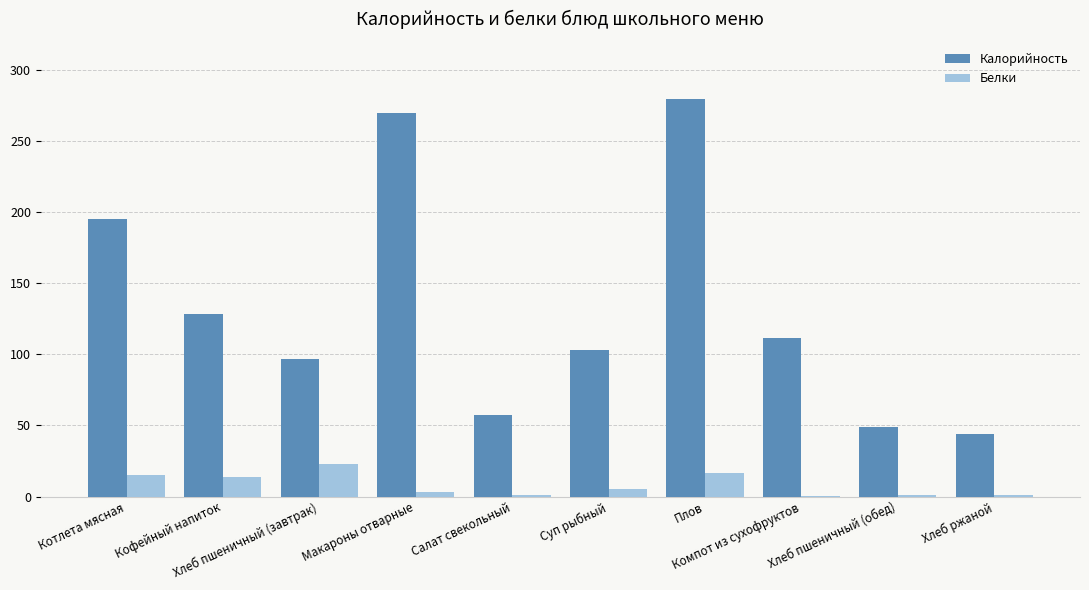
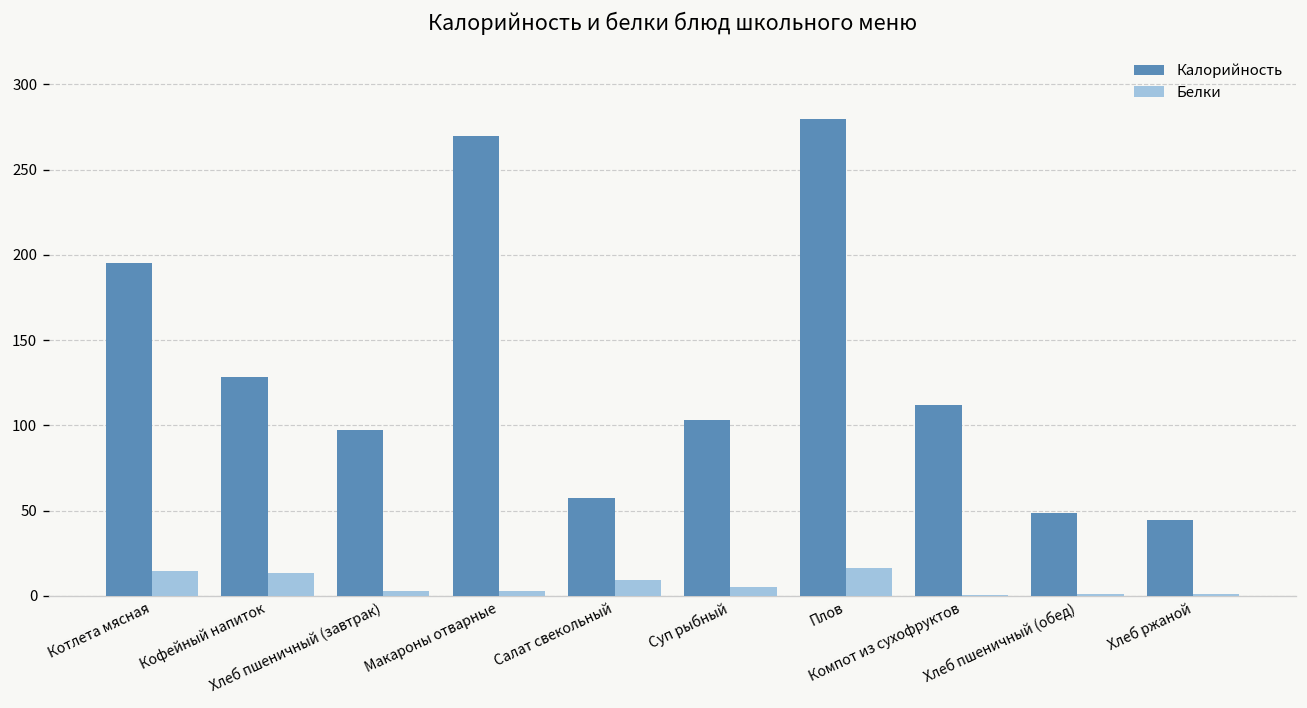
  {
    "Калорийность": {
      "Котлета мясная": 195,
      "Кофейный напиток": 128,
      "Хлеб пшеничный (завтрак)": 97,
      "Макароны отварные": 270,
      "Салат свекольный": 58,
      "Суп рыбный": 103,
      "Плов": 280,
      "Компот из сухофруктов": 112,
      "Хлеб пшеничный (обед)": 49,
      "Хлеб ржаной": 44
    },
    "Белки": {
      "Котлета мясная": 15,
      "Кофейный напиток": 14,
-     "Хлеб пшеничный (завтрак)": 23,
+     "Хлеб пшеничный (завтрак)": 3,
      "Макароны отварные": 3,
-     "Салат свекольный": 1,
+     "Салат свекольный": 9,
      "Суп рыбный": 5,
      "Плов": 16
    }
  }
